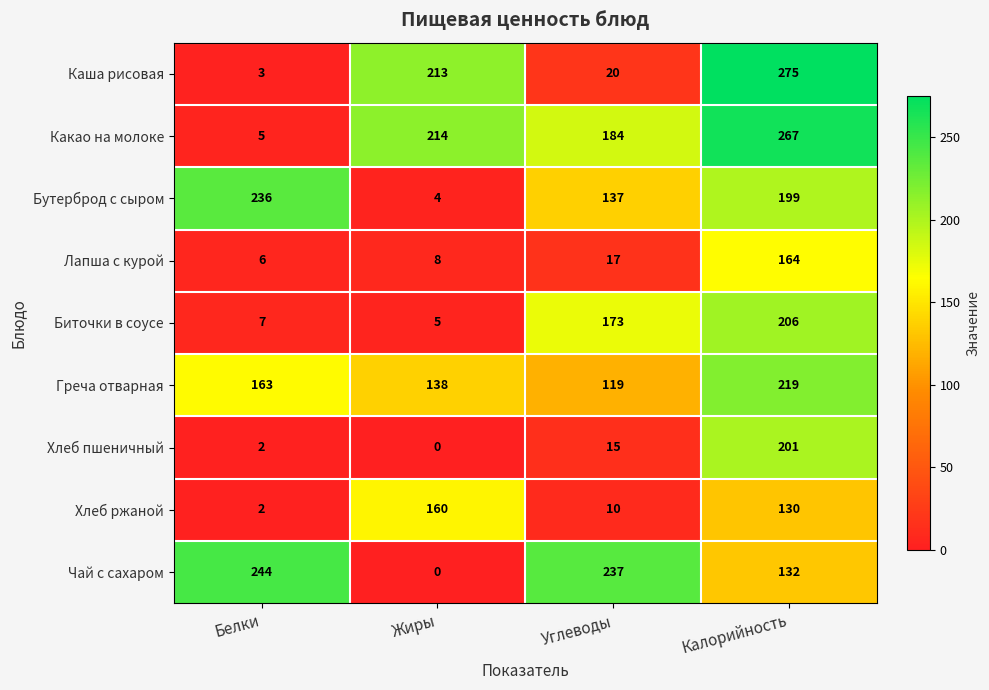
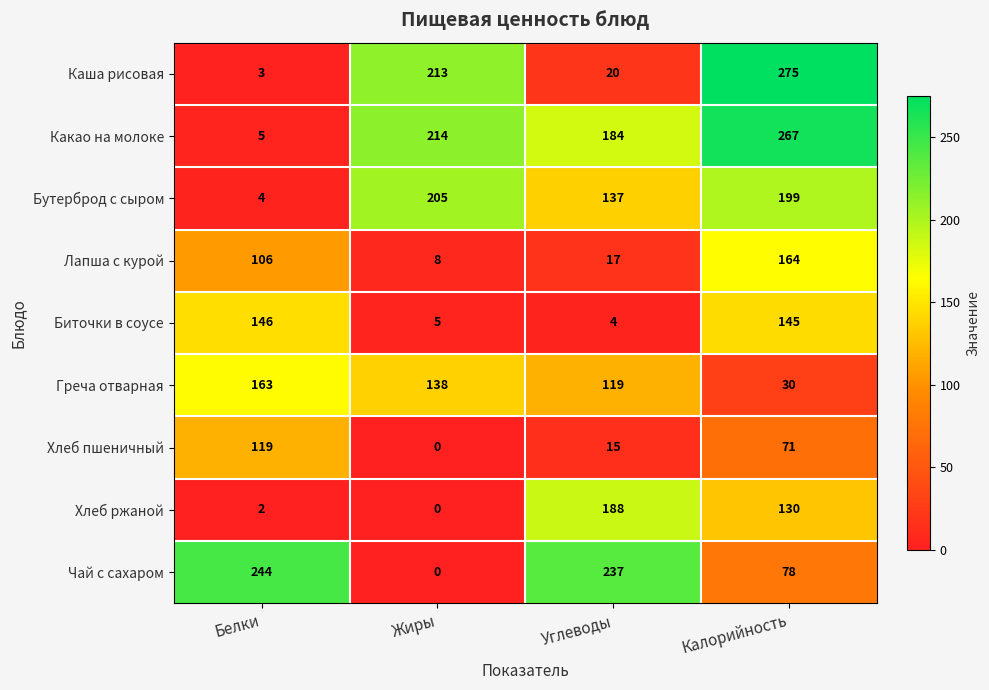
  {
    "Каша рисовая": {
      "Белки": 3,
      "Жиры": 213,
      "Углеводы": 20,
      "Калорийность": 275
    },
    "Какао на молоке": {
      "Белки": 5,
      "Жиры": 214,
      "Углеводы": 184,
      "Калорийность": 267
    },
    "Бутерброд с сыром": {
-     "Белки": 236,
-     "Жиры": 4,
+     "Белки": 4,
+     "Жиры": 205,
      "Углеводы": 137,
      "Калорийность": 199
    },
    "Лапша с курой": {
-     "Белки": 6,
+     "Белки": 106,
      "Жиры": 8,
      "Углеводы": 17,
      "Калорийность": 164
    },
    "Биточки в соусе": {
-     "Белки": 7,
+     "Белки": 146,
      "Жиры": 5,
-     "Углеводы": 173,
-     "Калорийность": 206
+     "Углеводы": 4,
+     "Калорийность": 145
    },
    "Греча отварная": {
      "Белки": 163,
      "Жиры": 138,
      "Углеводы": 119,
-     "Калорийность": 219
+     "Калорийность": 30
    },
    "Хлеб пшеничный": {
-     "Белки": 2,
+     "Белки": 119,
      "Жиры": 0,
      "Углеводы": 15,
-     "Калорийность": 201
+     "Калорийность": 71
    },
    "Хлеб ржаной": {
      "Белки": 2,
-     "Жиры": 160,
-     "Углеводы": 10,
+     "Жиры": 0,
+     "Углеводы": 188,
      "Калорийность": 130
    },
    "Чай с сахаром": {
      "Белки": 244,
      "Жиры": 0,
      "Углеводы": 237,
-     "Калорийность": 132
+     "Калорийность": 78
    }
  }
